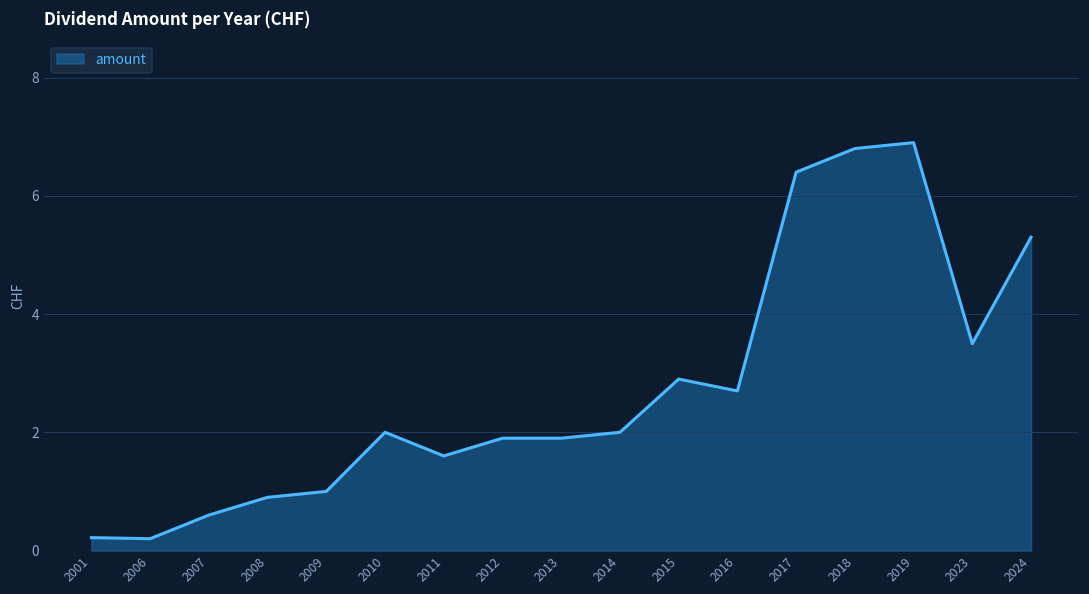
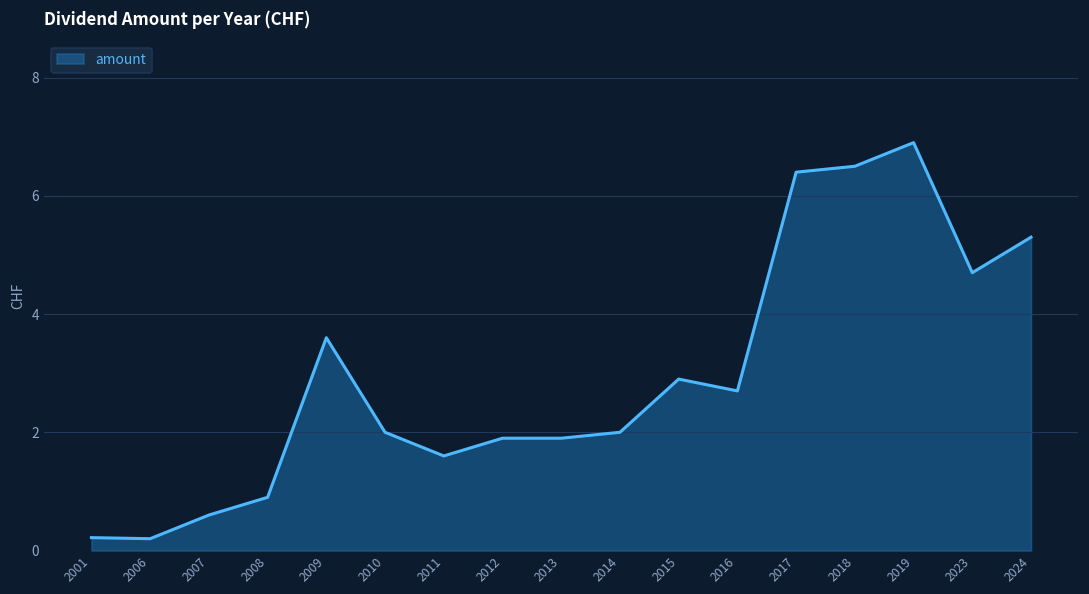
  {
    "2001": 0.2,
    "2006": 0.2,
    "2007": 0.6,
    "2008": 0.9,
-   "2009": 1.0,
+   "2009": 3.6,
    "2010": 2.0,
    "2011": 1.6,
    "2012": 1.9,
    "2013": 1.9,
    "2014": 2.0,
    "2015": 2.9,
    "2016": 2.7,
    "2017": 6.4,
-   "2018": 6.8,
+   "2018": 6.5,
    "2019": 6.9,
-   "2023": 3.5,
+   "2023": 4.7,
    "2024": 5.3
  }
